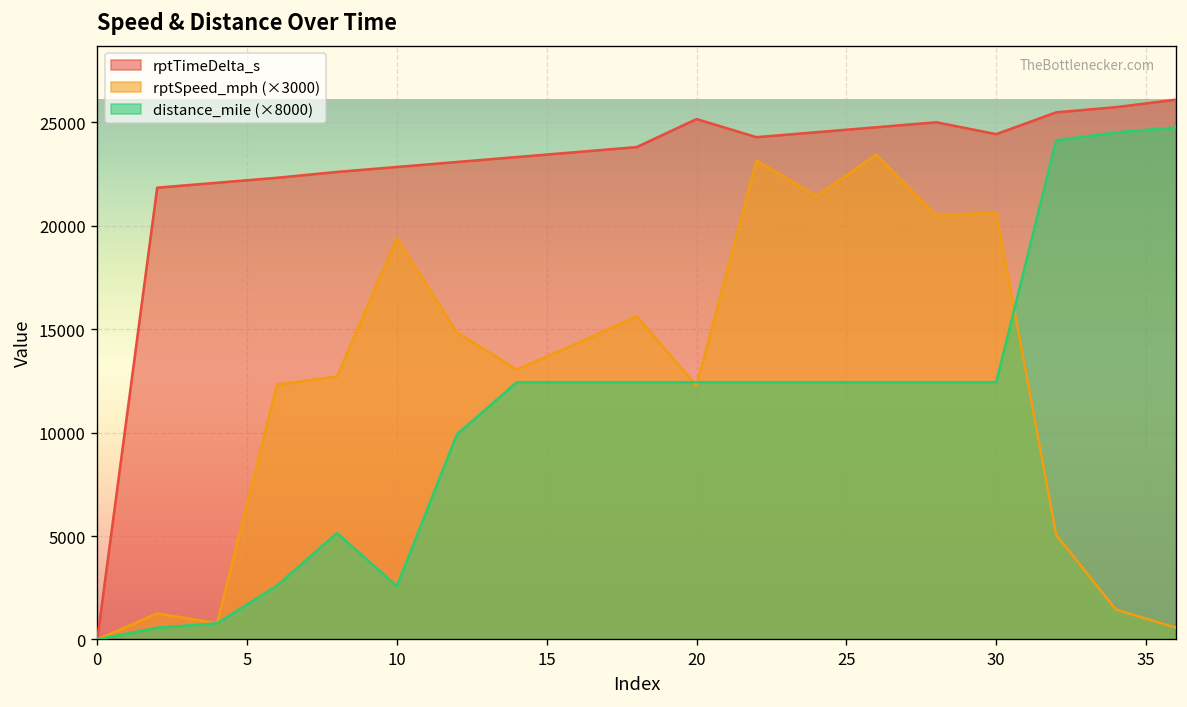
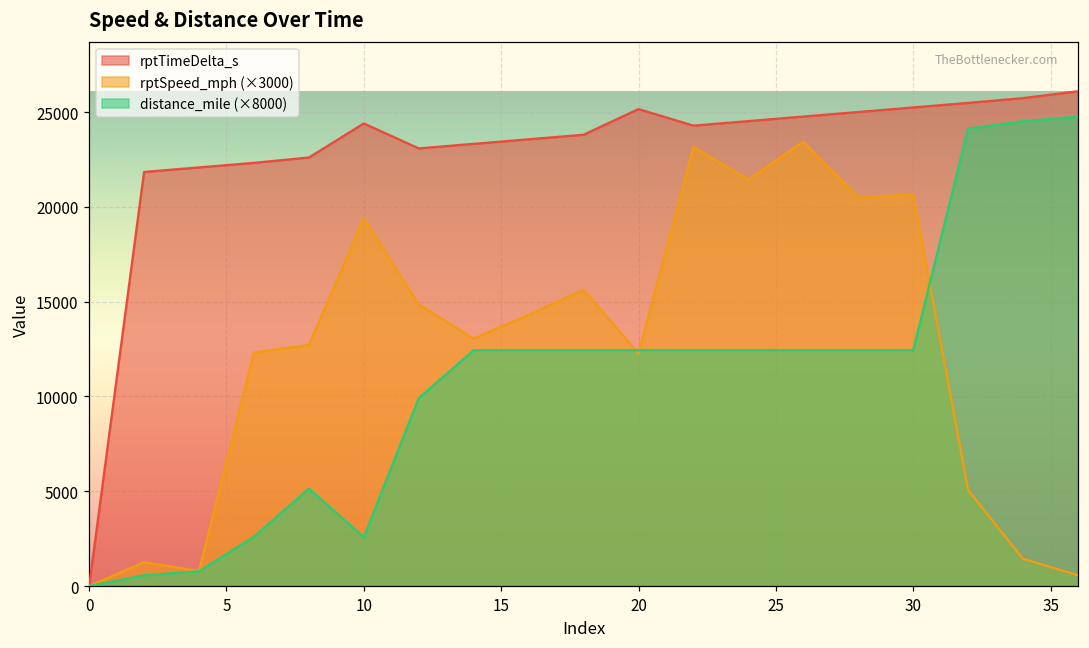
  {
    "rptTimeDelta_s": {
-     "10": 22800,
+     "10": 24400,
      "20": 25200,
-     "30": 24400
+     "30": 25200
    },
    "rptSpeed_mph (×3000)": {
      "10": 19400,
      "20": 12300,
      "30": 20600
    },
    "distance_mile (×8000)": {
      "10": 2600,
      "20": 12400,
      "30": 12400
    }
  }
